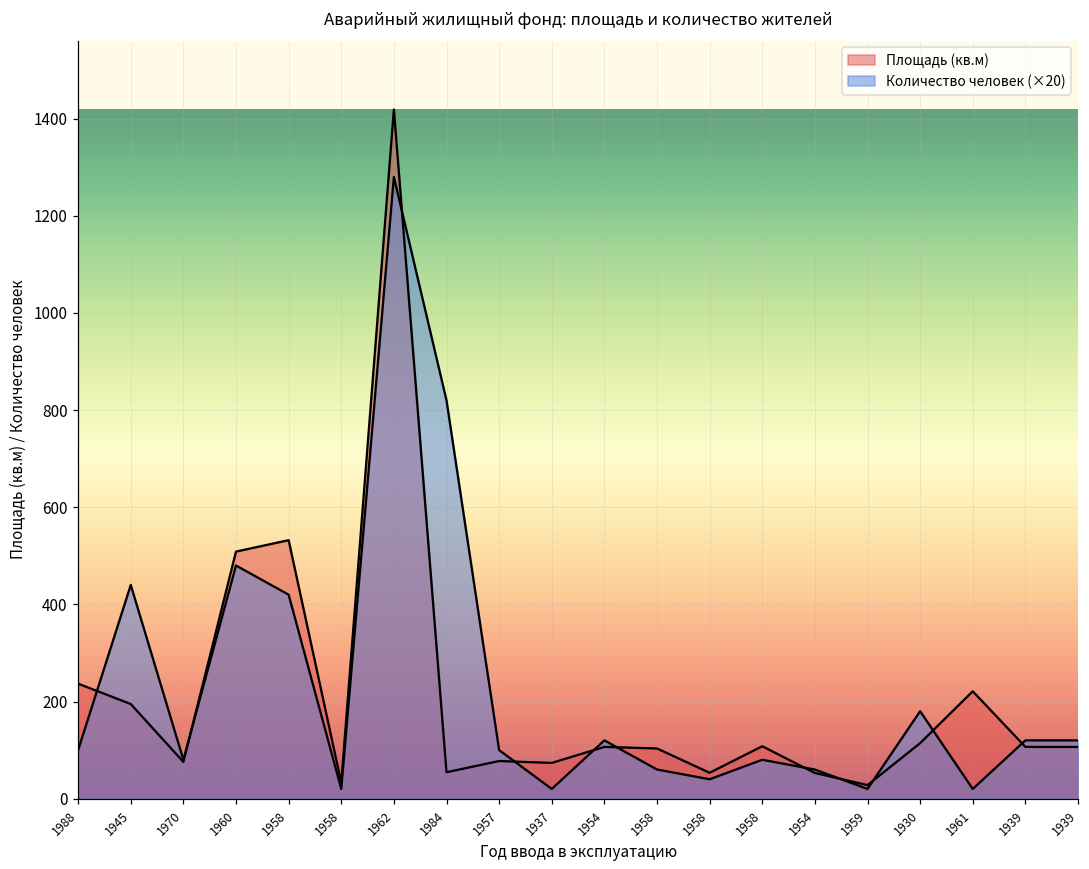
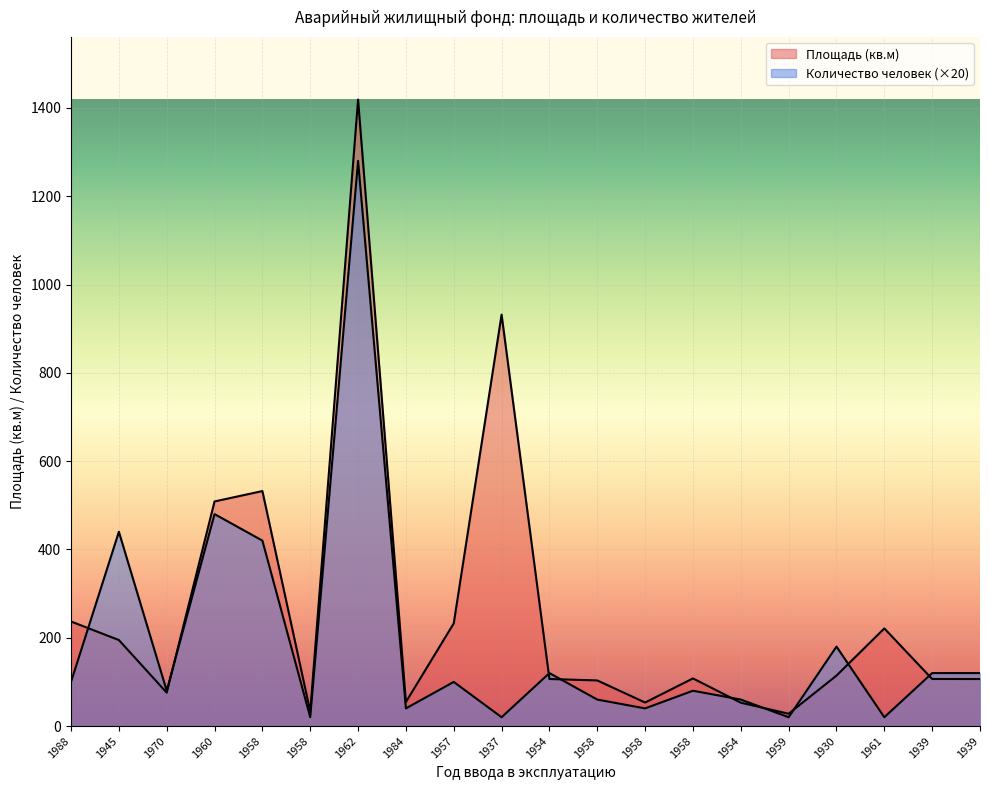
  {
    "Площадь (кв.м)": {
      "1988": 240,
      "1945": 190,
      "1960": 510,
      "1962": 1420,
      "1984": 50,
-     "1957": 80,
-     "1937": 70,
+     "1957": 230,
+     "1937": 930,
      "1959": 30,
      "1930": 110,
      "1961": 220
    },
    "Количество человек (×20)": {
      "1988": 100,
      "1945": 440,
      "1960": 480,
      "1962": 1280,
-     "1984": 820,
+     "1984": 40,
      "1957": 100,
      "1937": 20,
      "1959": 20,
      "1930": 180,
      "1961": 20
    }
  }
